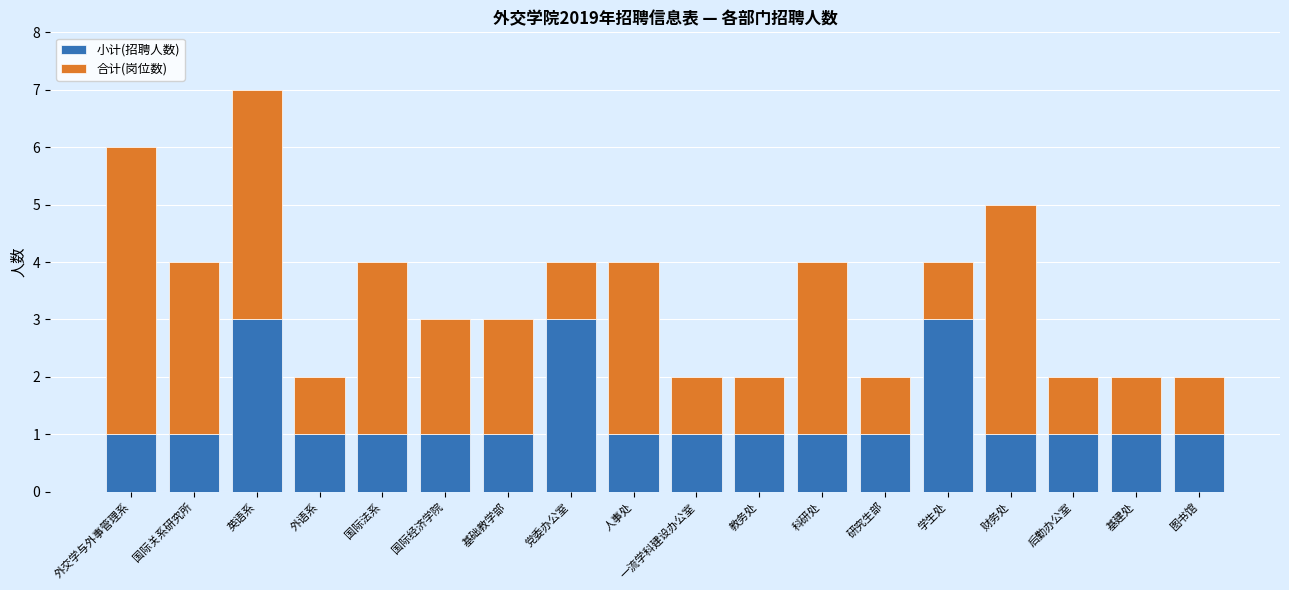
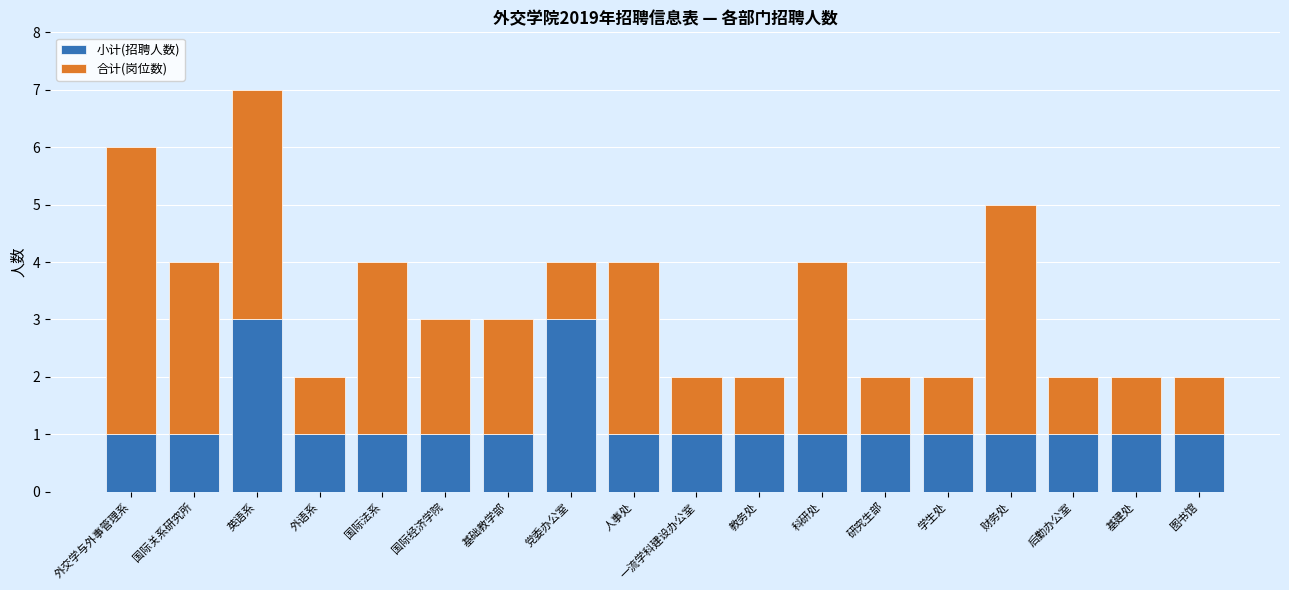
  {
    "小计(招聘人数)": {
      "外交学与外事管理系": 1,
      "国际关系研究所": 1,
      "英语系": 3,
      "外语系": 1,
      "国际法系": 1,
      "国际经济学院": 1,
      "基础教学部": 1,
      "党委办公室": 3,
      "人事处": 1,
      "一流学科建设办公室": 1,
      "教务处": 1,
      "科研处": 1,
      "研究生部": 1,
-     "学生处": 3,
+     "学生处": 1,
      "财务处": 1,
      "后勤办公室": 1,
      "基建处": 1,
      "图书馆": 1
    },
    "合计(岗位数)": {
      "外交学与外事管理系": 5,
      "国际关系研究所": 3,
      "英语系": 4,
      "外语系": 1,
      "国际法系": 3,
      "国际经济学院": 2,
      "基础教学部": 2,
      "党委办公室": 1,
      "人事处": 3,
      "一流学科建设办公室": 1,
      "教务处": 1,
      "科研处": 3,
      "研究生部": 1,
      "学生处": 1,
      "财务处": 4,
      "后勤办公室": 1,
      "基建处": 1,
      "图书馆": 1
    }
  }
